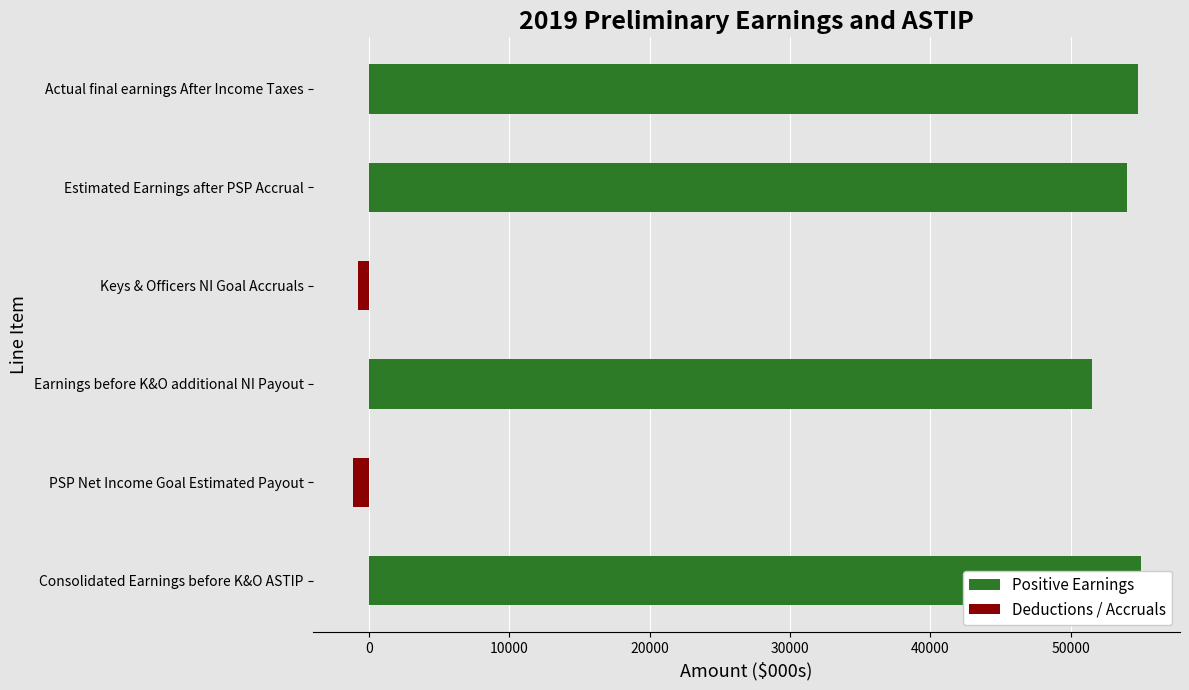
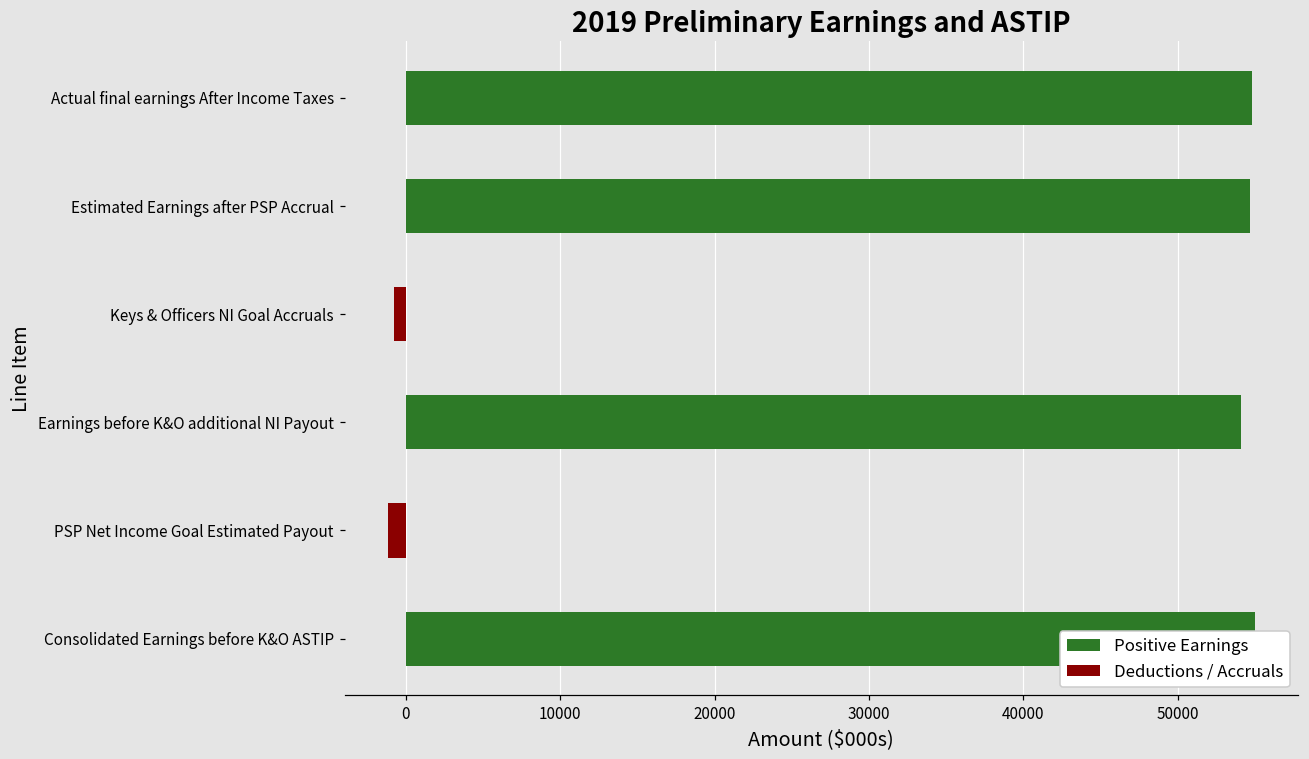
  {
    "Actual final earnings After Income Taxes": 54800,
-   "Estimated Earnings after PSP Accrual": 54000,
+   "Estimated Earnings after PSP Accrual": 54700,
    "Keys & Officers NI Goal Accruals": -800,
-   "Earnings before K&O additional NI Payout": 51500,
+   "Earnings before K&O additional NI Payout": 54100,
    "PSP Net Income Goal Estimated Payout": -1200
  }
